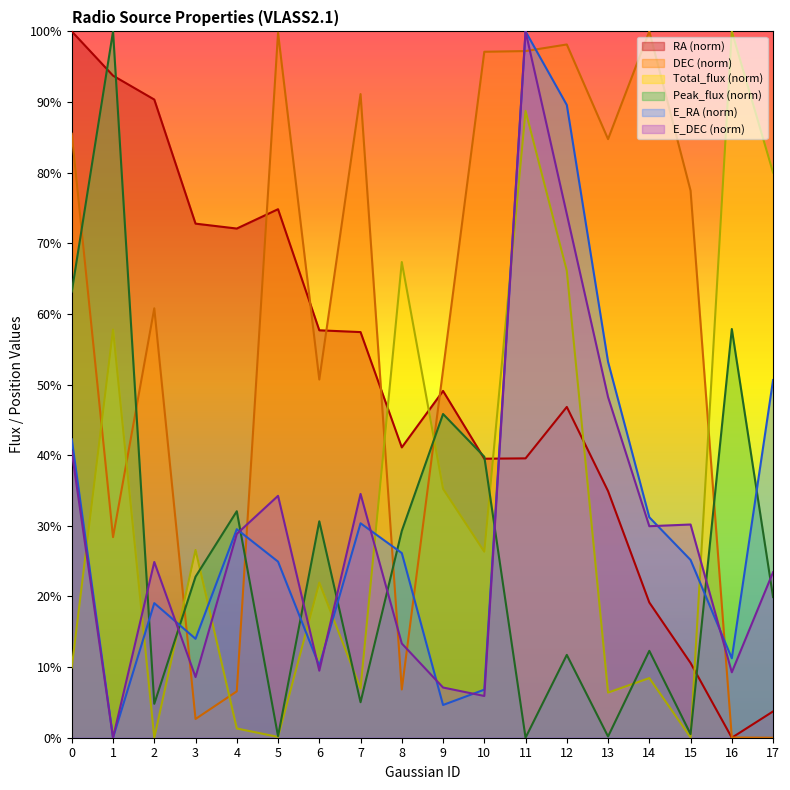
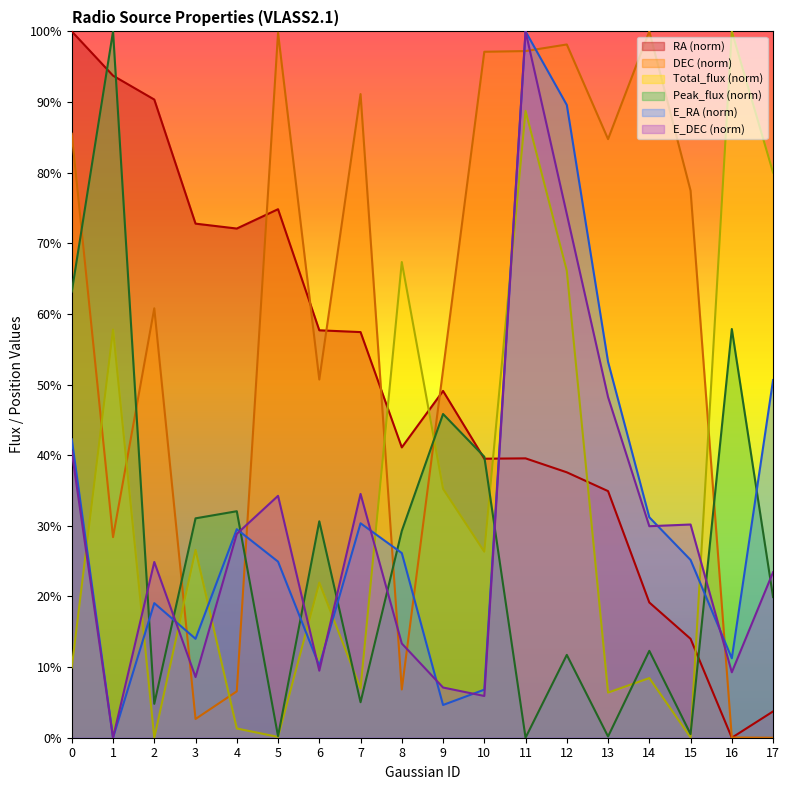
  {
    "RA (norm)": {
      "0": "100%",
      "1": "94%",
      "2": "90%",
      "3": "73%",
      "4": "72%",
      "5": "75%",
      "6": "58%",
      "7": "57%",
      "8": "41%",
      "9": "49%",
      "11": "40%",
-     "12": "47%",
+     "12": "38%",
      "13": "35%",
      "14": "19%",
-     "15": "11%",
+     "15": "14%",
      "17": "4%"
    },
    "Peak_flux (norm)": {
      "0": "63%",
      "1": "100%",
      "2": "5%",
-     "3": "23%",
+     "3": "31%",
      "4": "32%",
      "6": "31%",
      "7": "5%",
      "8": "29%",
      "9": "46%",
      "11": "0%",
      "12": "12%",
      "13": "0%",
      "14": "12%",
      "15": "1%",
      "16": "58%",
      "17": "20%"
    },
    "E_RA (norm)": {
      "0": "42%",
      "2": "19%",
      "3": "14%",
      "4": "30%",
      "5": "25%",
      "6": "10%",
      "7": "30%",
      "8": "26%",
      "9": "5%",
      "10": "7%",
      "12": "90%",
      "13": "53%",
      "14": "31%",
      "15": "25%",
      "16": "11%",
      "17": "51%"
    },
    "E_DEC (norm)": {
      "0": "41%",
      "2": "25%",
      "3": "9%",
      "4": "29%",
      "5": "34%",
      "6": "9%",
      "7": "35%",
      "8": "13%",
      "9": "7%",
      "10": "6%",
      "12": "74%",
      "13": "48%",
      "14": "30%",
      "15": "30%",
      "16": "9%",
      "17": "23%"
    }
  }
